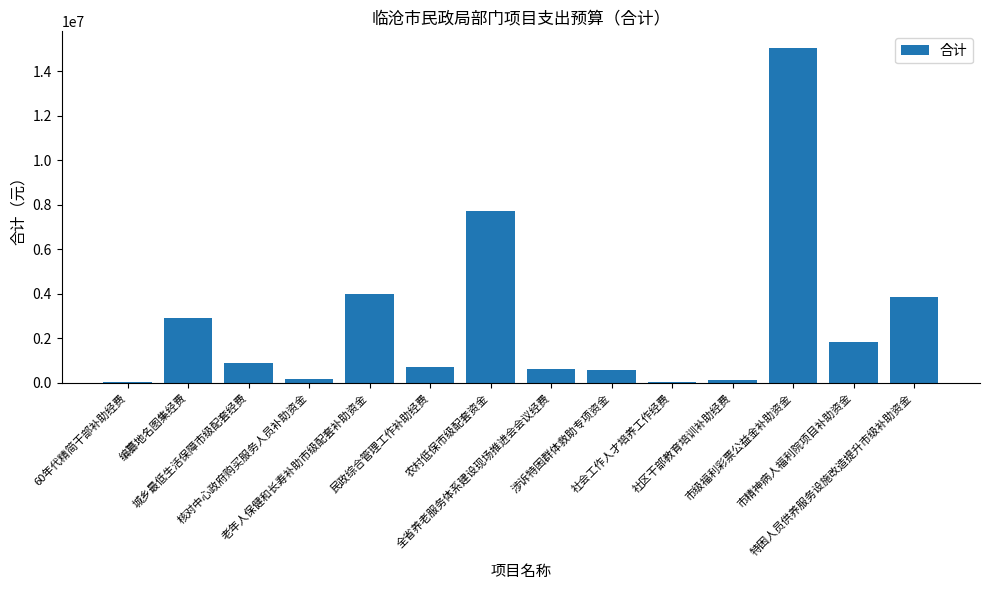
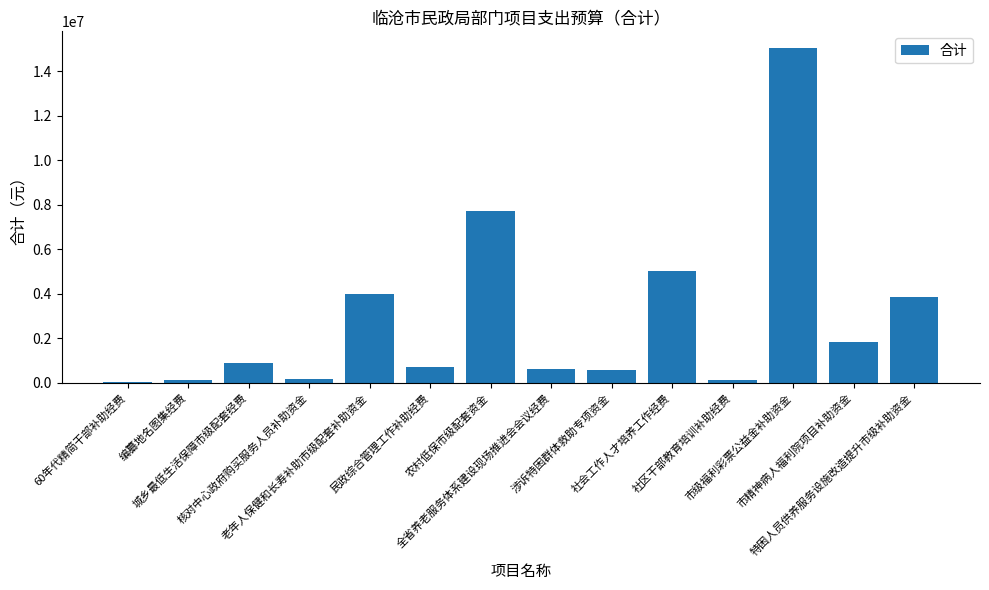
  {
-   "编纂地名图集经费": 2900000,
+   "编纂地名图集经费": 100000,
    "城乡最低生活保障市级配套经费": 900000,
    "核对中心政府购买服务人员补助资金": 200000,
    "老年人保健和长寿补助市级配套补助资金": 4000000,
    "民政综合管理工作补助经费": 700000,
    "农村低保市级配套资金": 7700000,
    "全省养老服务体系建设现场推进会会议经费": 600000,
    "涉诉特困群体救助专项资金": 600000,
-   "社会工作人才培养工作经费": 0,
+   "社会工作人才培养工作经费": 5000000,
    "社区干部教育培训补助经费": 100000,
    "市级福利彩票公益金补助资金": 15100000,
    "市精神病人福利院项目补助资金": 1800000,
    "特困人员供养服务设施改造提升市级补助资金": 3800000
  }
